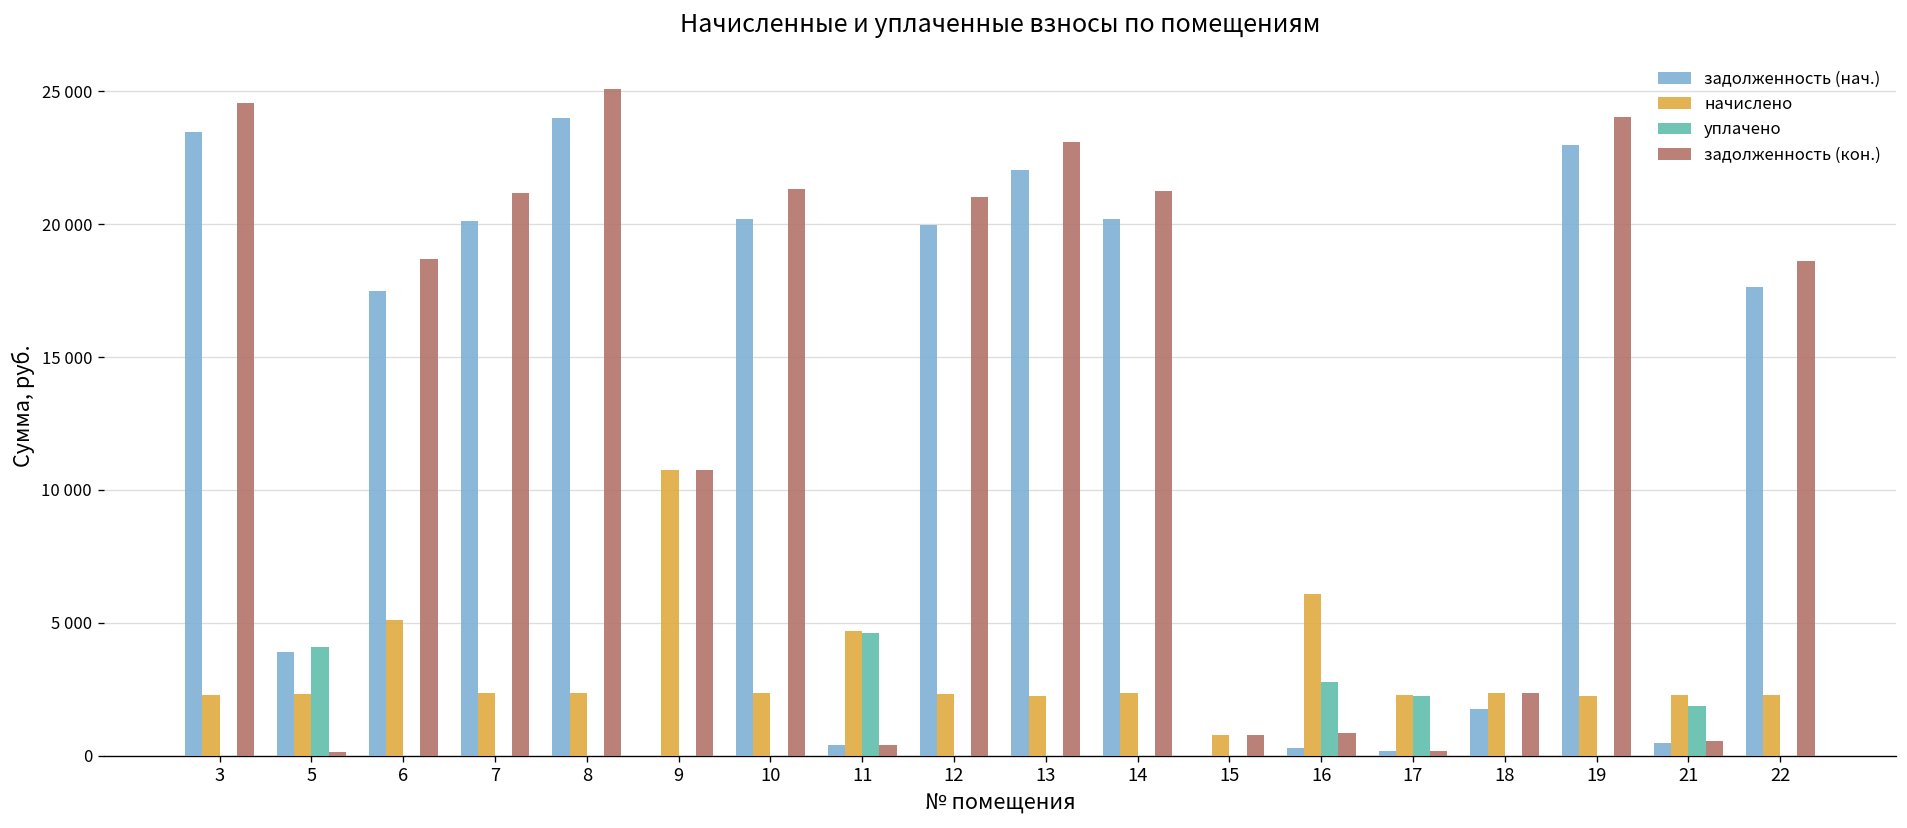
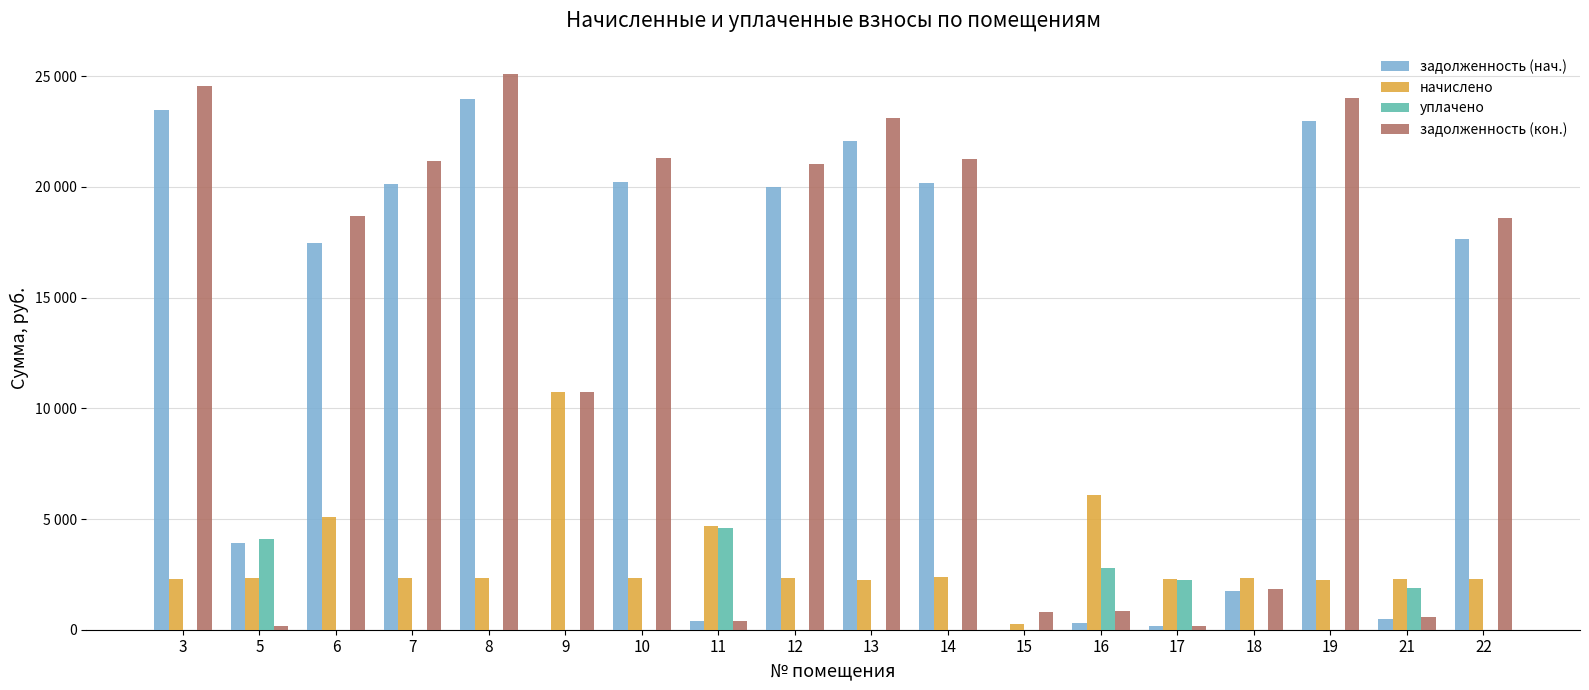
  {
    "начислено": {
      "3": 2300,
      "5": 2300,
      "6": 5100,
      "7": 2400,
      "8": 2400,
      "9": 10700,
      "10": 2400,
      "11": 4700,
      "12": 2300,
      "13": 2300,
      "14": 2400,
-     "15": 800,
+     "15": 200,
      "16": 6100,
      "17": 2300,
      "18": 2400,
      "19": 2300,
      "21": 2300,
      "22": 2300
    },
    "задолженность (кон.)": {
      "3": 24600,
      "5": 200,
      "6": 18700,
      "7": 21200,
      "8": 25100,
      "9": 10700,
      "10": 21300,
      "11": 400,
      "12": 21000,
      "13": 23100,
      "14": 21300,
      "15": 800,
      "16": 800,
      "17": 200,
-     "18": 2400,
+     "18": 1800,
      "19": 24000,
      "21": 600,
      "22": 18600
    }
  }
